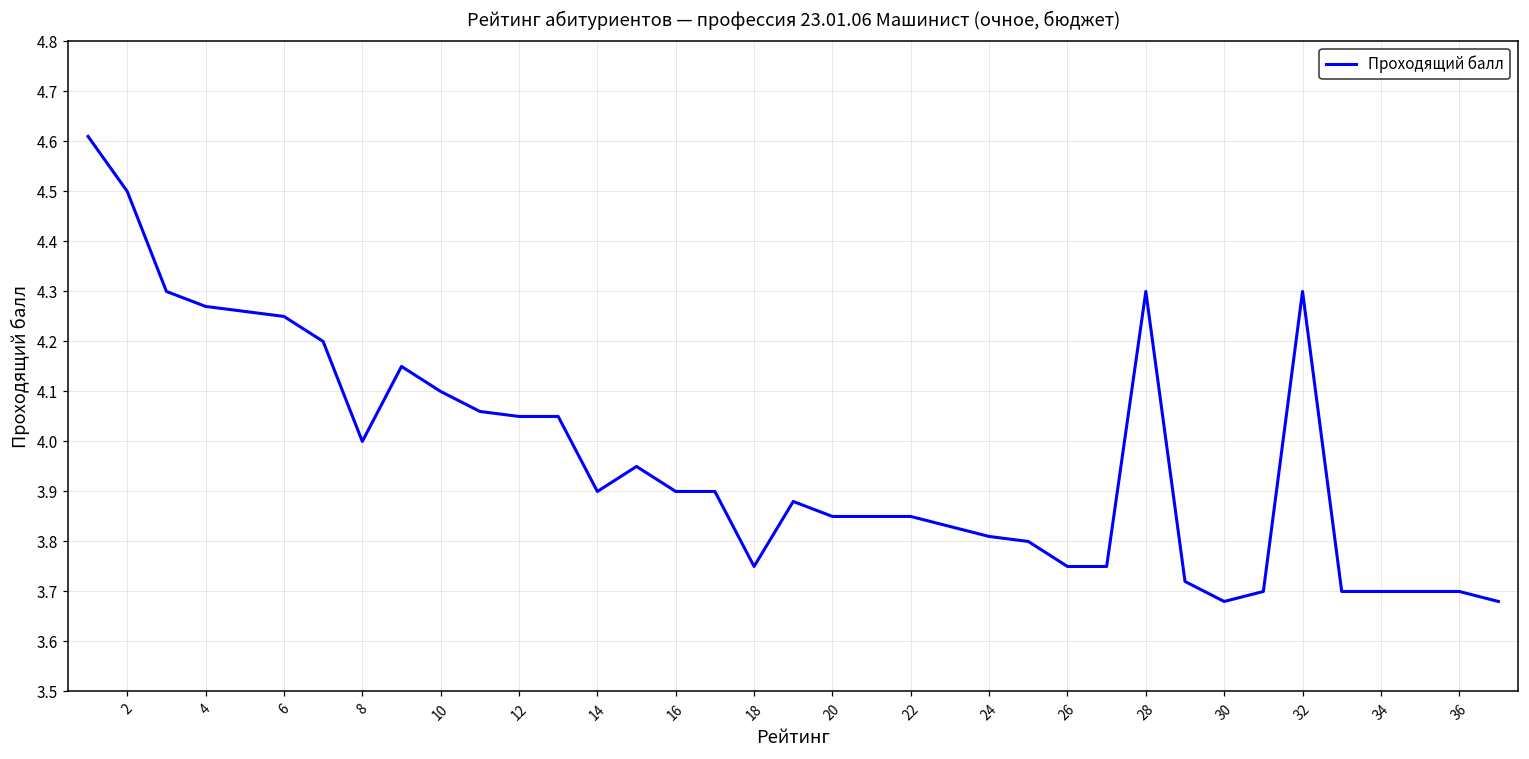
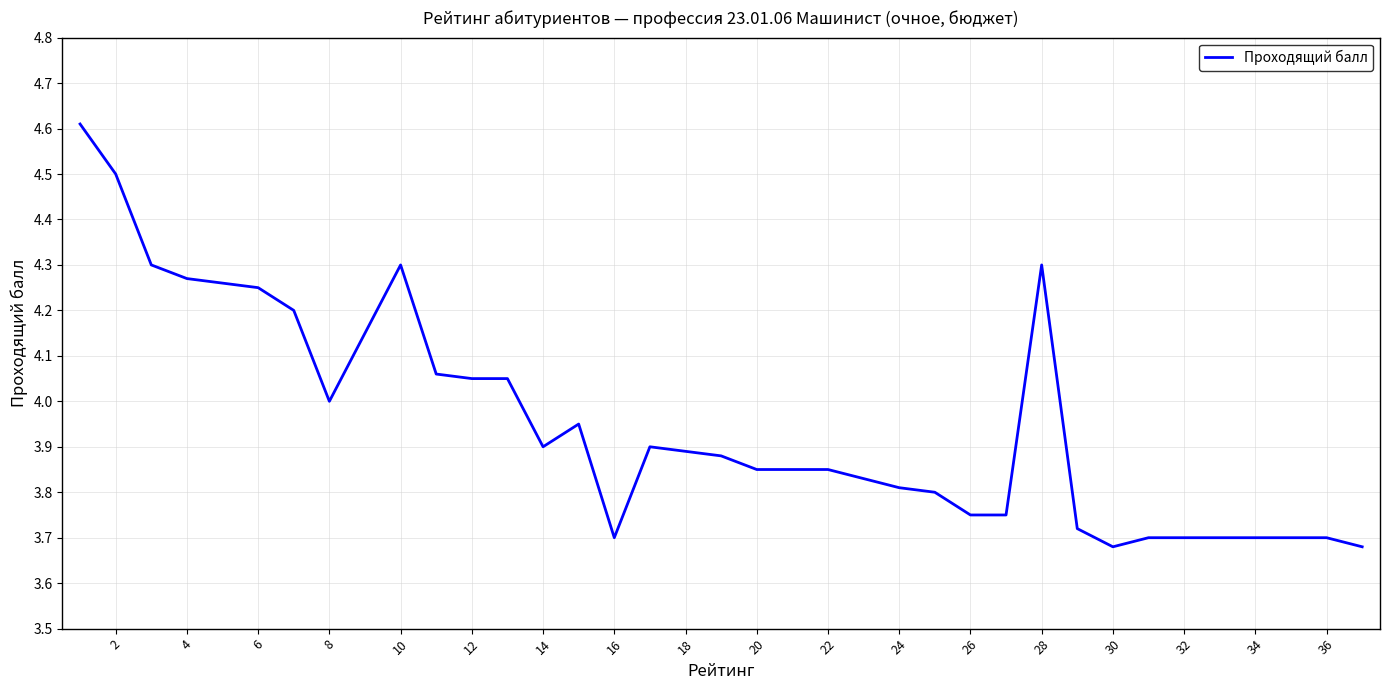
  {
    "2": 4.50,
    "4": 4.27,
    "6": 4.25,
    "8": 4.00,
-   "10": 4.1,
+   "10": 4.3,
    "12": 4.05,
    "14": 3.90,
-   "16": 3.9,
-   "18": 3.75,
+   "16": 3.7,
+   "18": 3.89,
    "20": 3.85,
    "22": 3.85,
    "24": 3.81,
    "26": 3.75,
    "28": 4.30,
    "30": 3.68,
-   "32": 4.3,
+   "32": 3.7,
    "34": 3.70,
    "36": 3.70
  }
